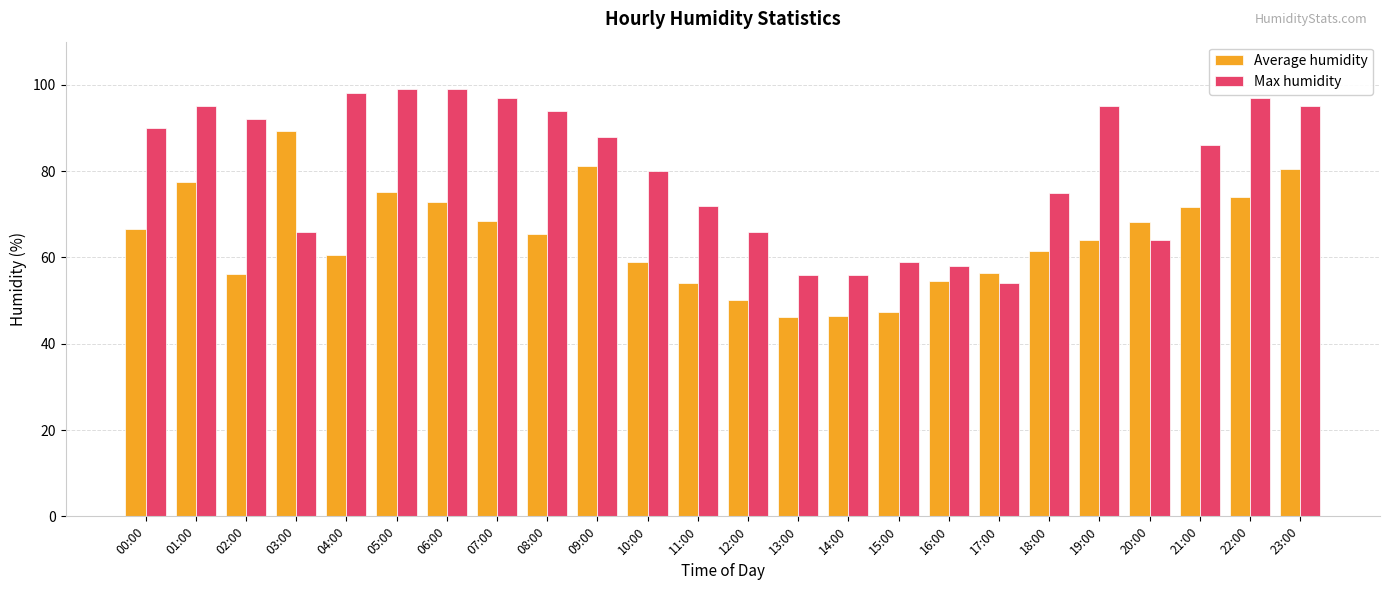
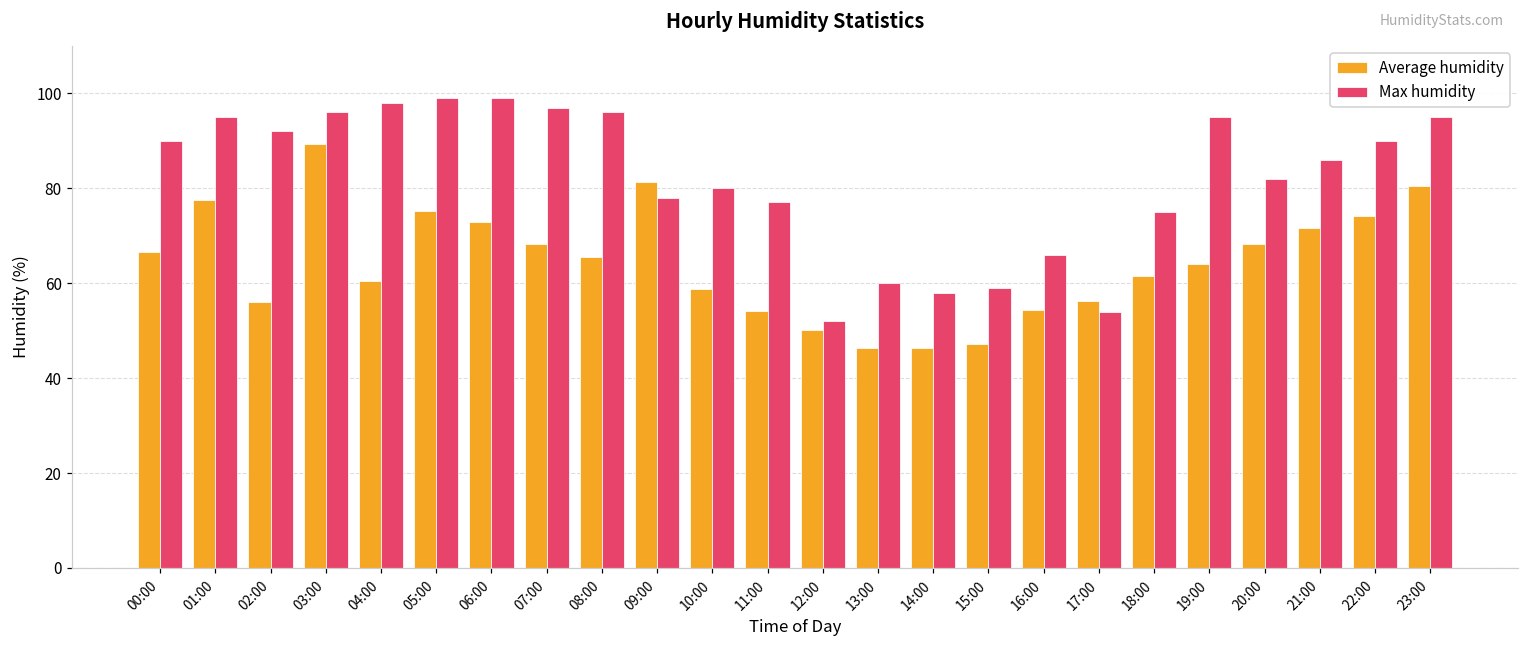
  {
    "Average humidity": {
      "00:00": 67,
      "01:00": 77,
      "02:00": 56,
      "03:00": 89,
      "04:00": 61,
      "05:00": 75,
      "06:00": 73,
      "07:00": 68,
      "08:00": 66,
      "09:00": 81,
      "10:00": 59,
      "11:00": 54,
      "12:00": 50,
      "13:00": 46,
      "14:00": 46,
      "15:00": 47,
      "16:00": 54,
      "17:00": 56,
      "18:00": 62,
      "19:00": 64,
      "20:00": 68,
      "21:00": 72,
      "22:00": 74,
      "23:00": 81
    },
    "Max humidity": {
      "00:00": 90,
      "01:00": 95,
      "02:00": 92,
-     "03:00": 66,
+     "03:00": 96,
      "04:00": 98,
      "05:00": 99,
      "06:00": 99,
      "07:00": 97,
-     "08:00": 94,
-     "09:00": 88,
+     "08:00": 96,
+     "09:00": 78,
      "10:00": 80,
-     "11:00": 72,
-     "12:00": 66,
-     "13:00": 56,
-     "14:00": 56,
+     "11:00": 77,
+     "12:00": 52,
+     "13:00": 60,
+     "14:00": 58,
      "15:00": 59,
-     "16:00": 58,
+     "16:00": 66,
      "17:00": 54,
      "18:00": 75,
      "19:00": 95,
-     "20:00": 64,
+     "20:00": 82,
      "21:00": 86,
-     "22:00": 97,
+     "22:00": 90,
      "23:00": 95
    }
  }
